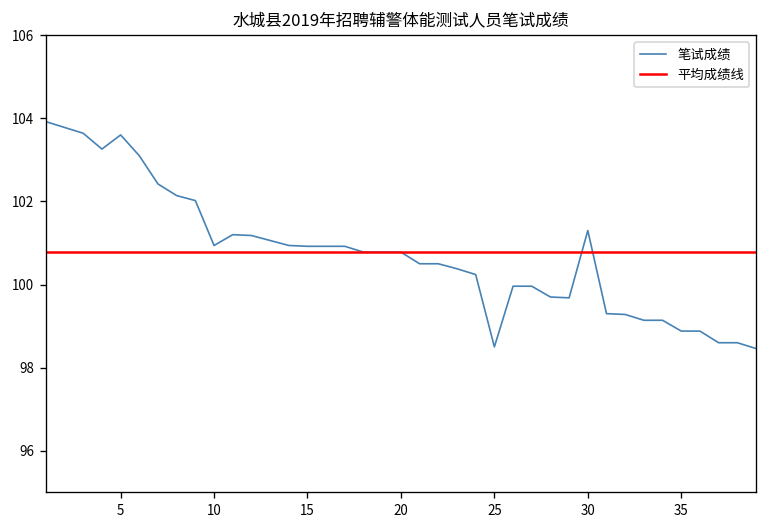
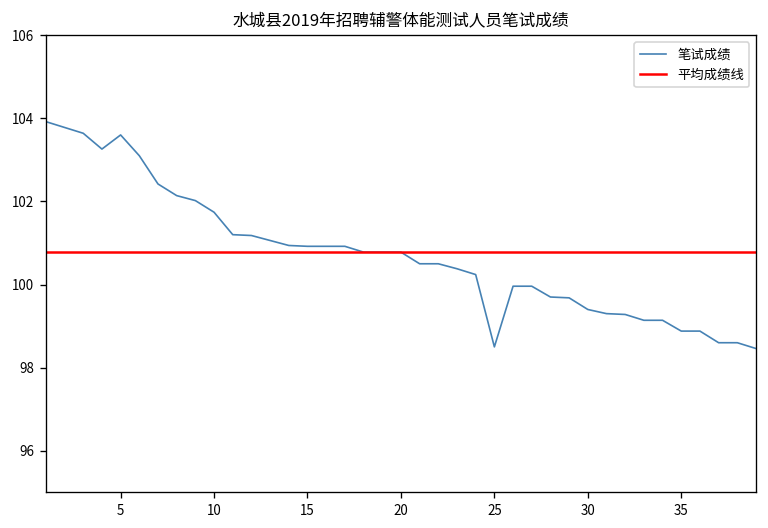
  {
    "笔试成绩": {
      "5": 103.6,
-     "10": 100.9,
+     "10": 101.7,
      "15": 100.9,
      "25": 98.5,
-     "30": 101.3,
+     "30": 99.4,
      "35": 98.9
    },
    "平均成绩线": {
      "5": 100.8,
      "10": 100.8,
      "15": 100.8,
      "25": 100.8,
      "30": 100.8,
      "35": 100.8
    }
  }
